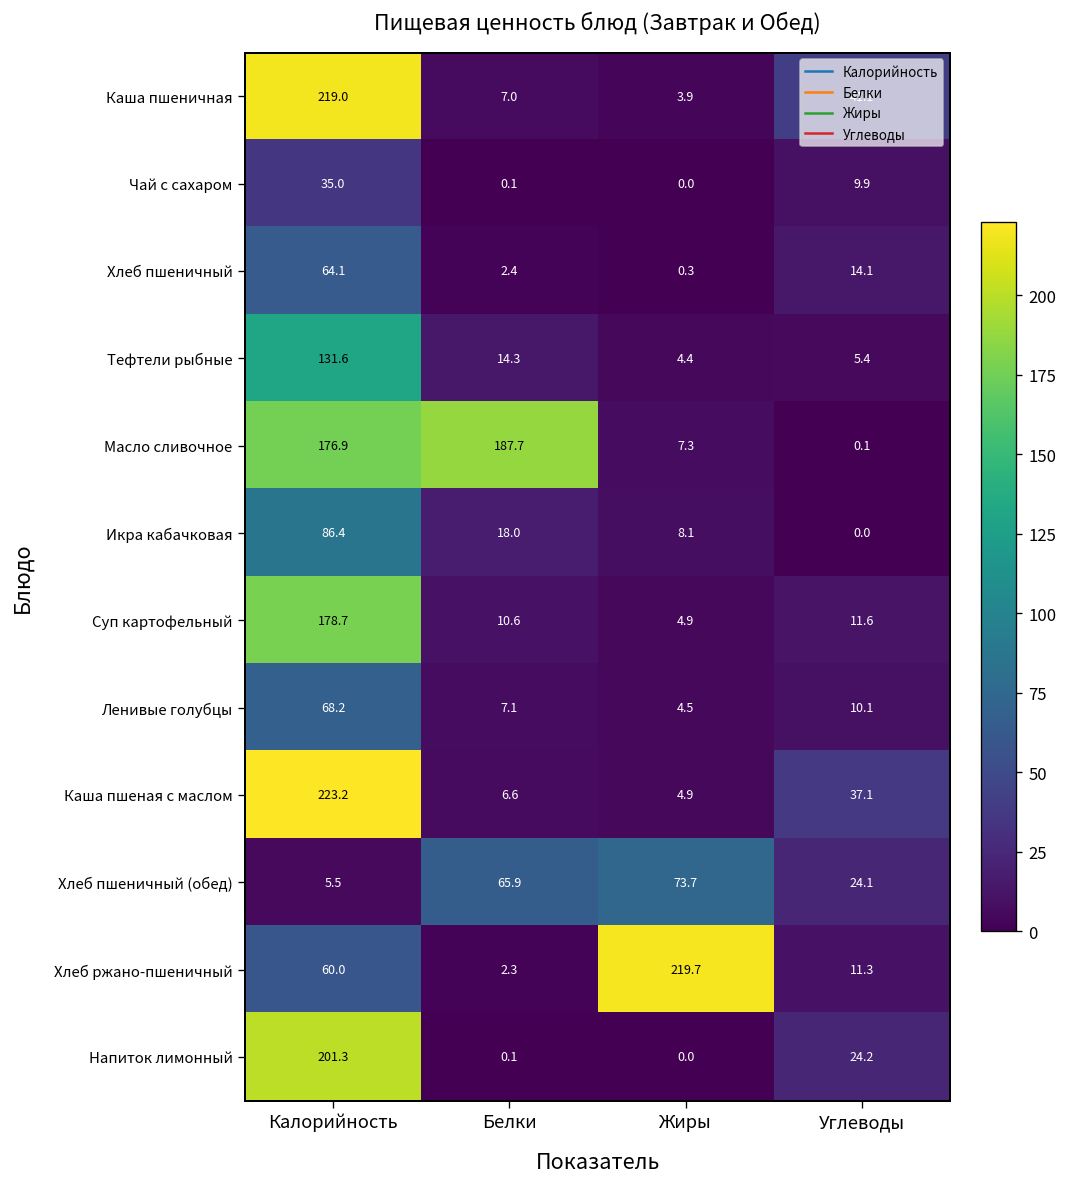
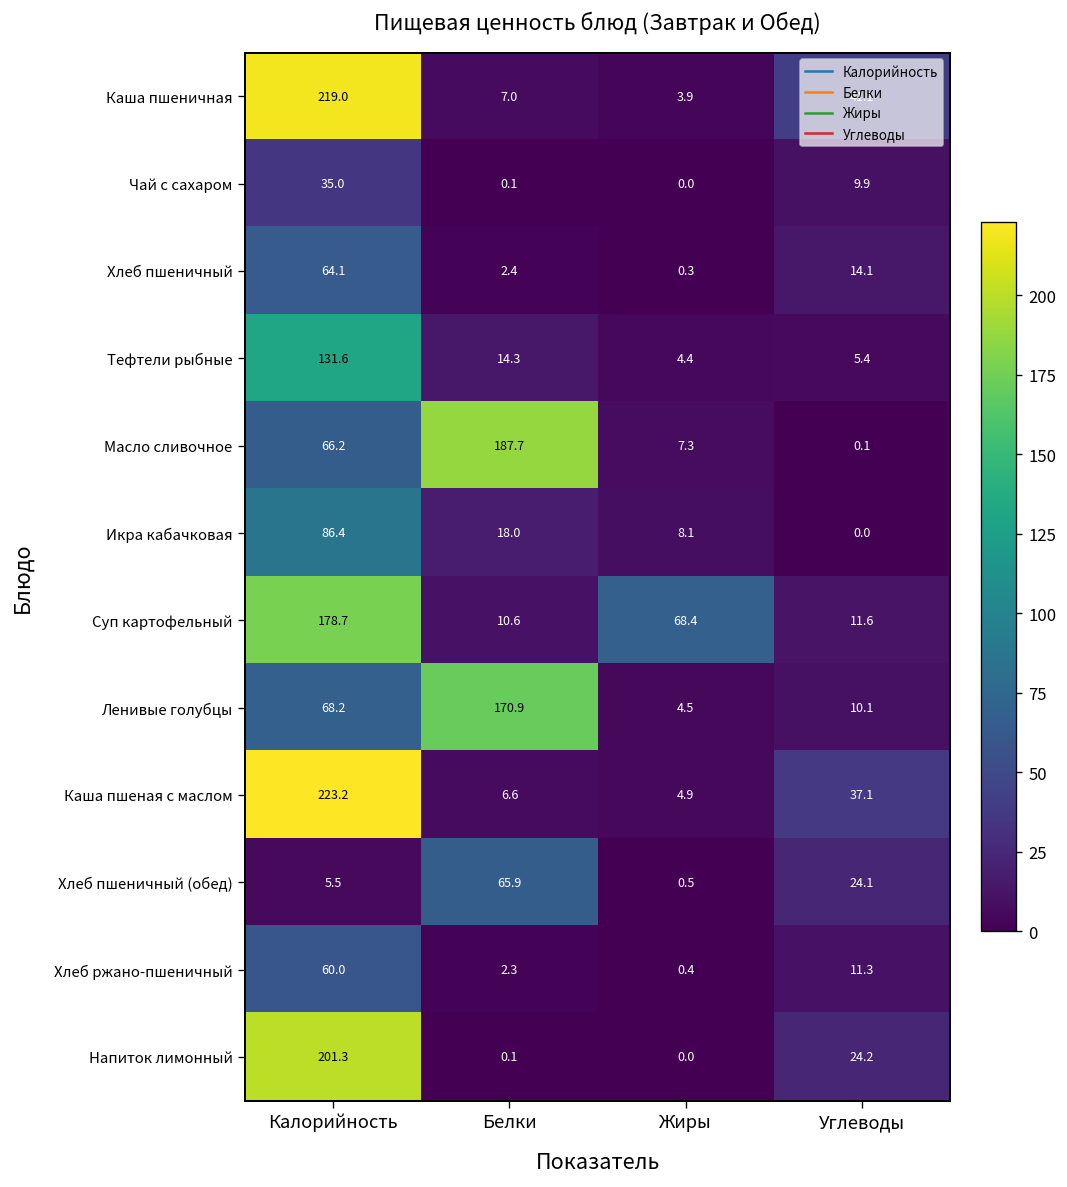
  {
    "Каша пшеничная": {
      "Калорийность": 219.0,
      "Белки": 7.0,
      "Жиры": 3.9
    },
    "Чай с сахаром": {
      "Калорийность": 35.0,
      "Белки": 0.1,
      "Жиры": 0.0,
      "Углеводы": 9.9
    },
    "Хлеб пшеничный": {
      "Калорийность": 64.1,
      "Белки": 2.4,
      "Жиры": 0.3,
      "Углеводы": 14.1
    },
    "Тефтели рыбные": {
      "Калорийность": 131.6,
      "Белки": 14.3,
      "Жиры": 4.4,
      "Углеводы": 5.4
    },
    "Масло сливочное": {
-     "Калорийность": 176.9,
+     "Калорийность": 66.2,
      "Белки": 187.7,
      "Жиры": 7.3,
      "Углеводы": 0.1
    },
    "Икра кабачковая": {
      "Калорийность": 86.4,
      "Белки": 18.0,
      "Жиры": 8.1,
      "Углеводы": 0.0
    },
    "Суп картофельный": {
      "Калорийность": 178.7,
      "Белки": 10.6,
-     "Жиры": 4.9,
+     "Жиры": 68.4,
      "Углеводы": 11.6
    },
    "Ленивые голубцы": {
      "Калорийность": 68.2,
-     "Белки": 7.1,
+     "Белки": 170.9,
      "Жиры": 4.5,
      "Углеводы": 10.1
    },
    "Каша пшеная с маслом": {
      "Калорийность": 223.2,
      "Белки": 6.6,
      "Жиры": 4.9,
      "Углеводы": 37.1
    },
    "Хлеб пшеничный (обед)": {
      "Калорийность": 5.5,
      "Белки": 65.9,
-     "Жиры": 73.7,
+     "Жиры": 0.5,
      "Углеводы": 24.1
    },
    "Хлеб ржано-пшеничный": {
      "Калорийность": 60.0,
      "Белки": 2.3,
-     "Жиры": 219.7,
+     "Жиры": 0.4,
      "Углеводы": 11.3
    },
    "Напиток лимонный": {
      "Калорийность": 201.3,
      "Белки": 0.1,
      "Жиры": 0.0,
      "Углеводы": 24.2
    }
  }
